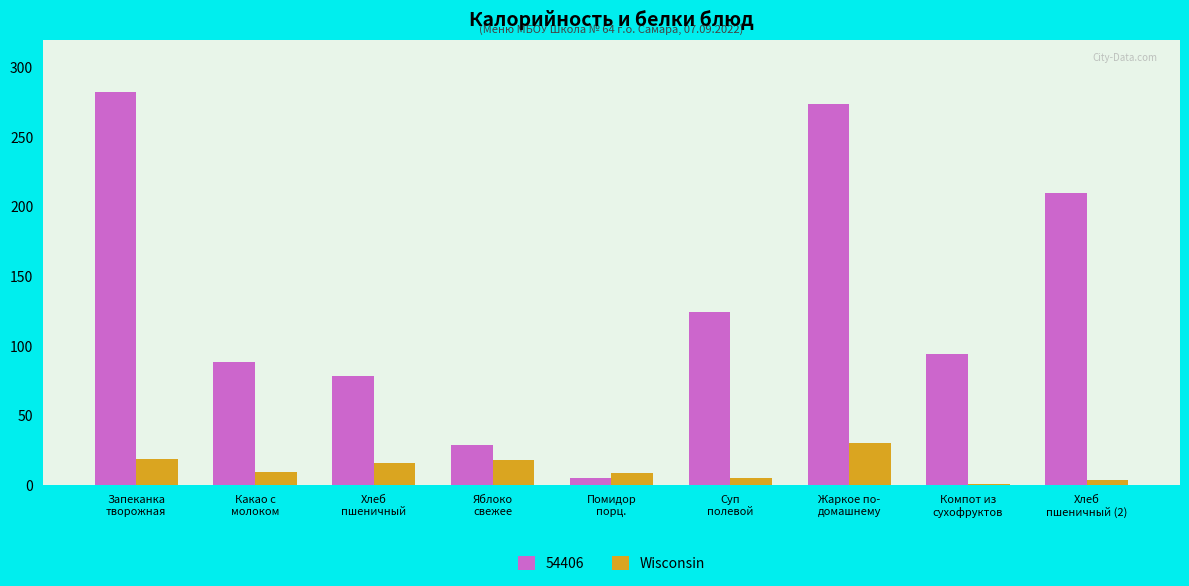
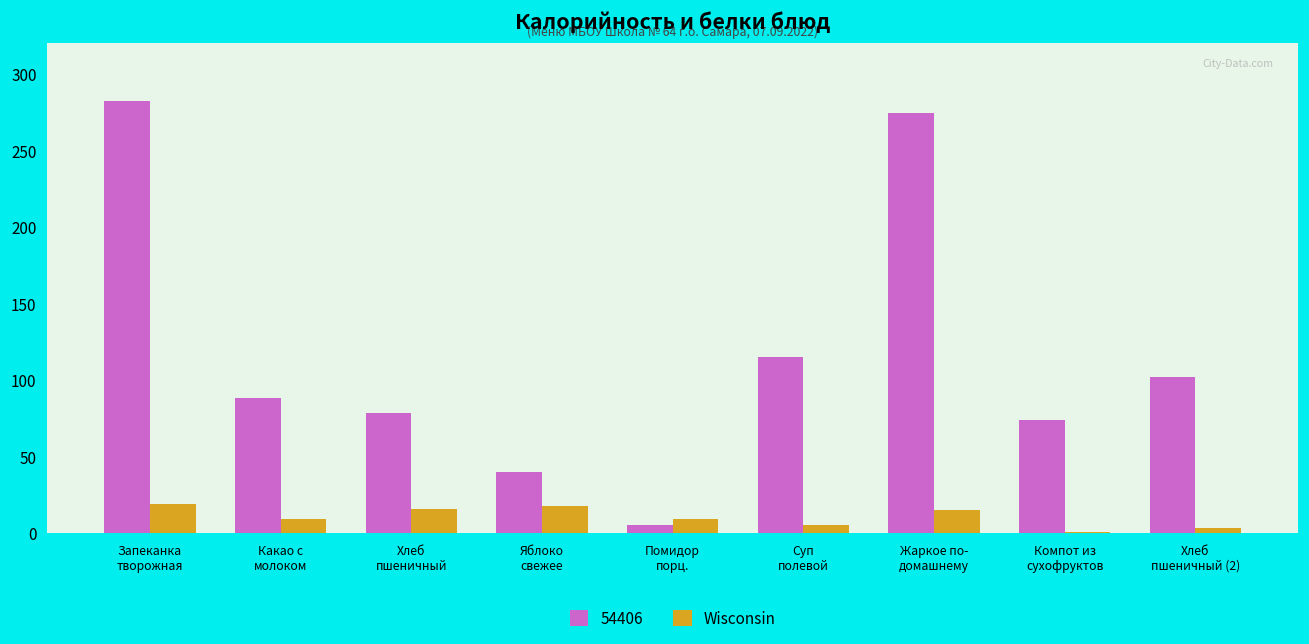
  {
    "54406": {
      "Запеканка творожная": 282,
      "Какао с молоком": 88,
      "Хлеб пшеничный": 78,
-     "Яблоко свежее": 29,
+     "Яблоко свежее": 40,
      "Помидор порц.": 5,
-     "Суп полевой": 124,
+     "Суп полевой": 115,
      "Жаркое по- домашнему": 274,
-     "Компот из сухофруктов": 94,
-     "Хлеб пшеничный (2)": 210
+     "Компот из сухофруктов": 74,
+     "Хлеб пшеничный (2)": 102
    },
    "Wisconsin": {
      "Запеканка творожная": 19,
      "Какао с молоком": 9,
      "Хлеб пшеничный": 16,
      "Яблоко свежее": 18,
      "Помидор порц.": 9,
      "Суп полевой": 5,
-     "Жаркое по- домашнему": 30,
+     "Жаркое по- домашнему": 15,
      "Хлеб пшеничный (2)": 3
    }
  }
